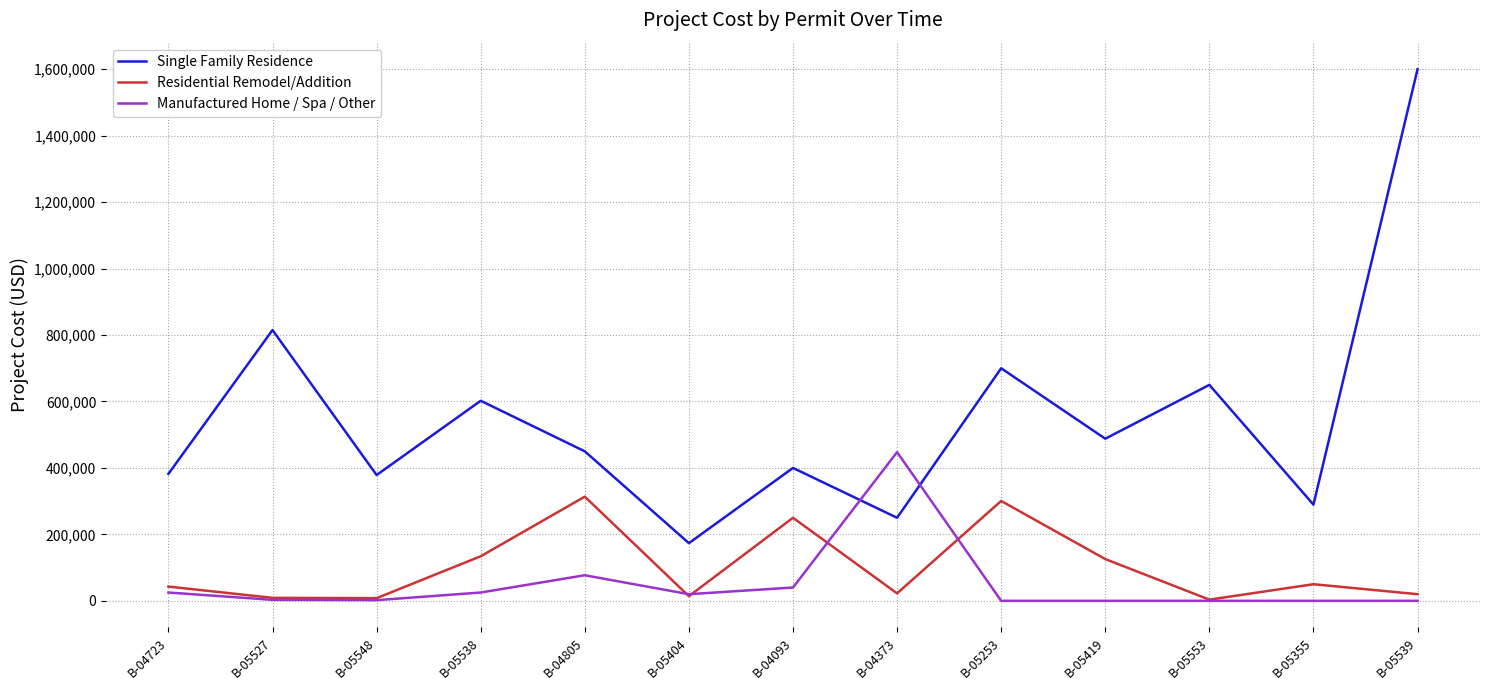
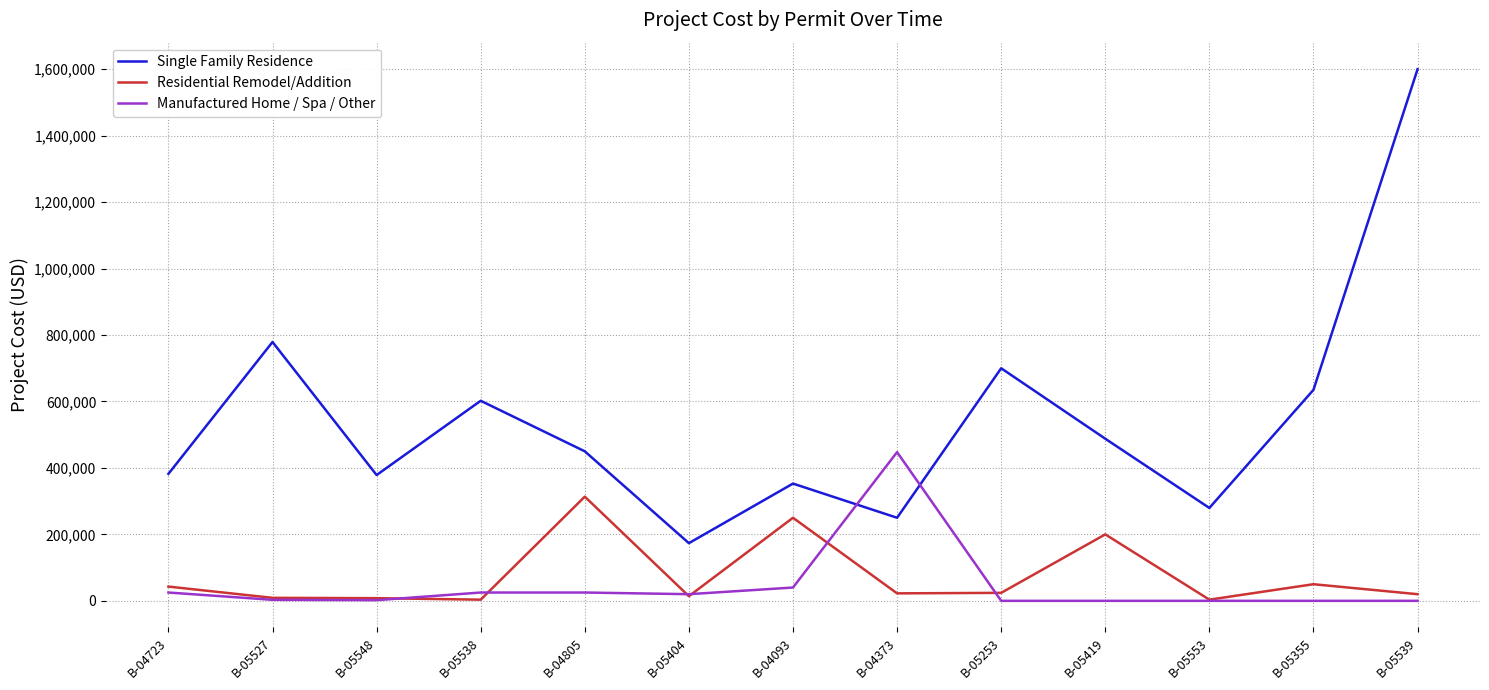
  {
    "Single Family Residence": {
      "B-04723": "380,000",
-     "B-05527": "820,000",
+     "B-05527": "780,000",
      "B-05548": "380,000",
      "B-05538": "600,000",
      "B-04805": "450,000",
      "B-05404": "170,000",
-     "B-04093": "400,000",
+     "B-04093": "350,000",
      "B-04373": "250,000",
      "B-05253": "700,000",
      "B-05419": "490,000",
-     "B-05553": "650,000",
-     "B-05355": "290,000",
+     "B-05553": "280,000",
+     "B-05355": "640,000",
      "B-05539": "1,600,000"
    },
    "Residential Remodel/Addition": {
      "B-04723": "40,000",
-     "B-05538": "130,000",
+     "B-05538": "0",
      "B-04805": "310,000",
      "B-04093": "250,000",
      "B-04373": "20,000",
-     "B-05253": "300,000",
-     "B-05419": "130,000",
+     "B-05253": "20,000",
+     "B-05419": "200,000",
      "B-05355": "50,000",
      "B-05539": "20,000"
    },
    "Manufactured Home / Spa / Other": {
      "B-04723": "30,000",
      "B-05538": "30,000",
-     "B-04805": "80,000",
+     "B-04805": "30,000",
      "B-04093": "40,000",
      "B-04373": "450,000",
      "B-05253": "0",
      "B-05419": "0",
      "B-05355": "0",
      "B-05539": "0"
    }
  }
